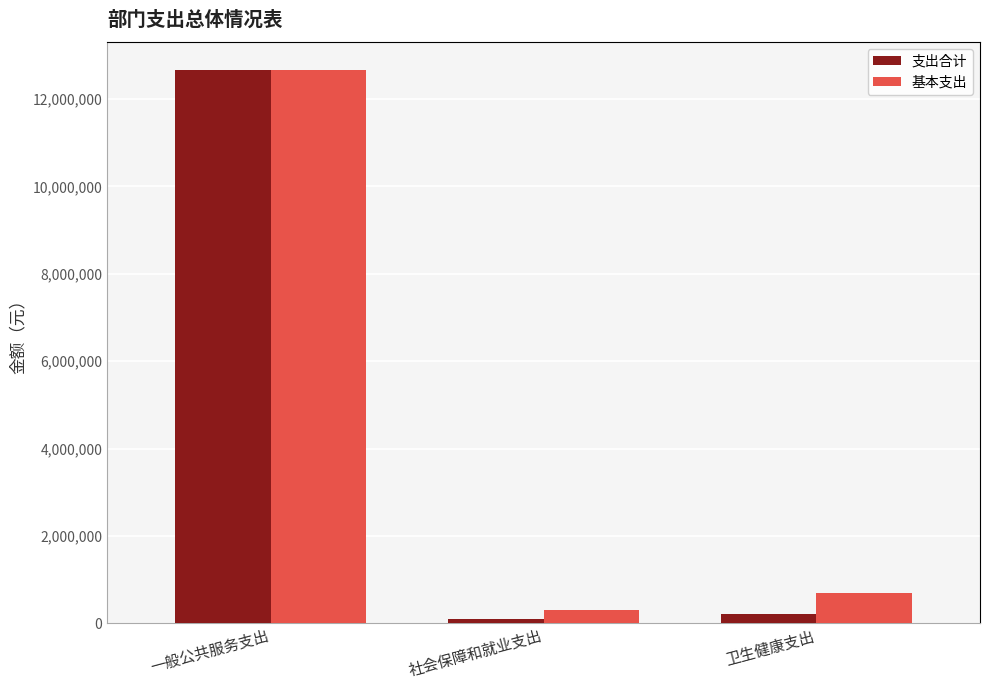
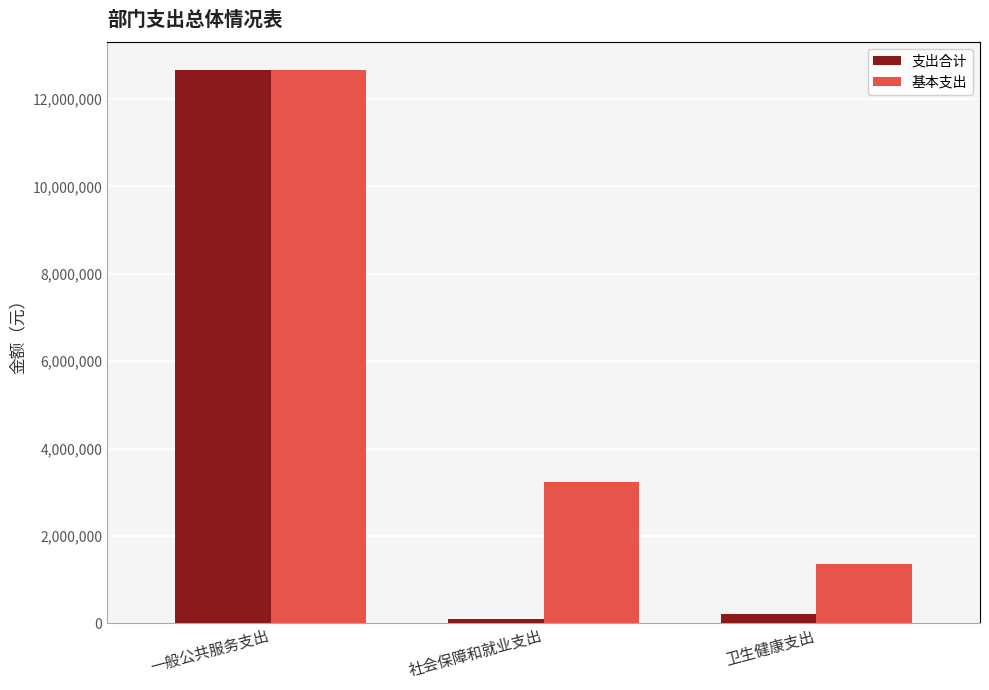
  {
    "支出合计": {
      "一般公共服务支出": "12,700,000",
      "社会保障和就业支出": "100,000",
      "卫生健康支出": "200,000"
    },
    "基本支出": {
      "一般公共服务支出": "12,700,000",
-     "社会保障和就业支出": "300,000",
-     "卫生健康支出": "700,000"
+     "社会保障和就业支出": "3,200,000",
+     "卫生健康支出": "1,400,000"
    }
  }
